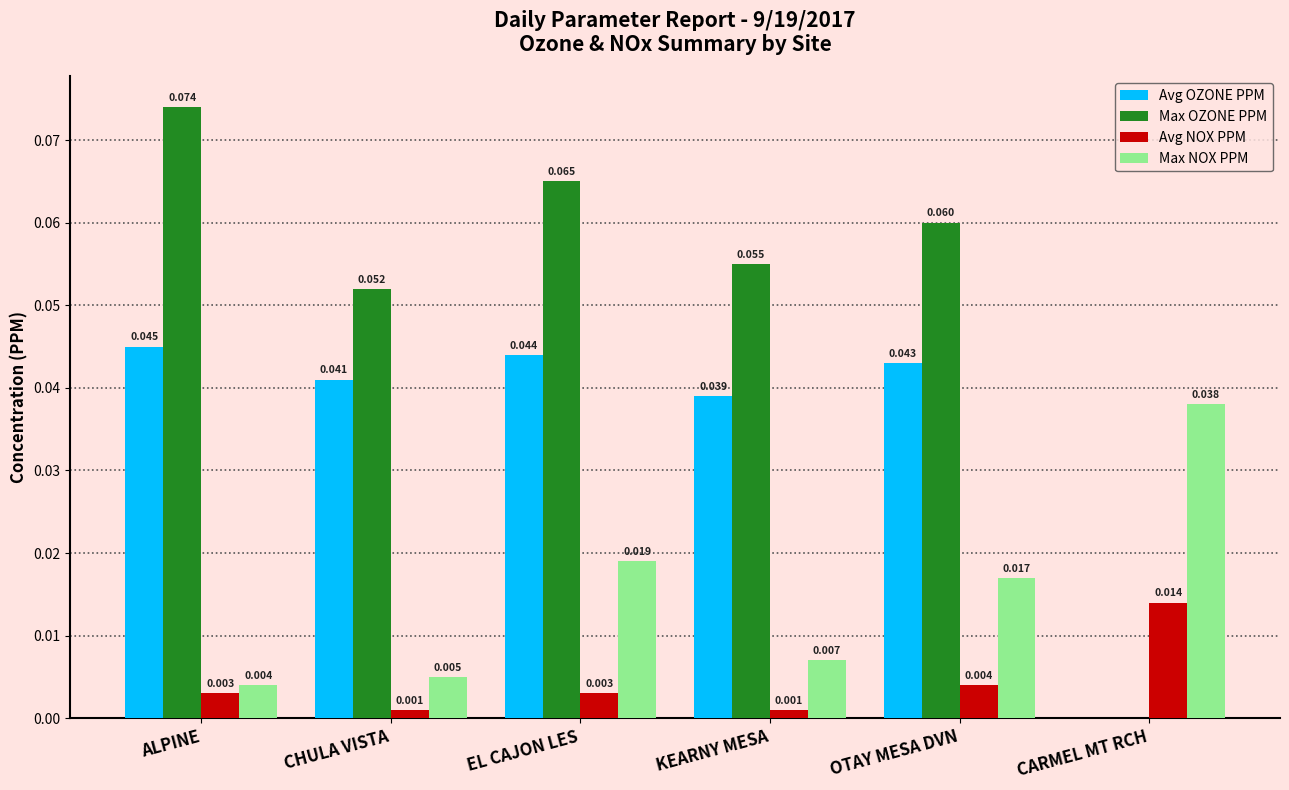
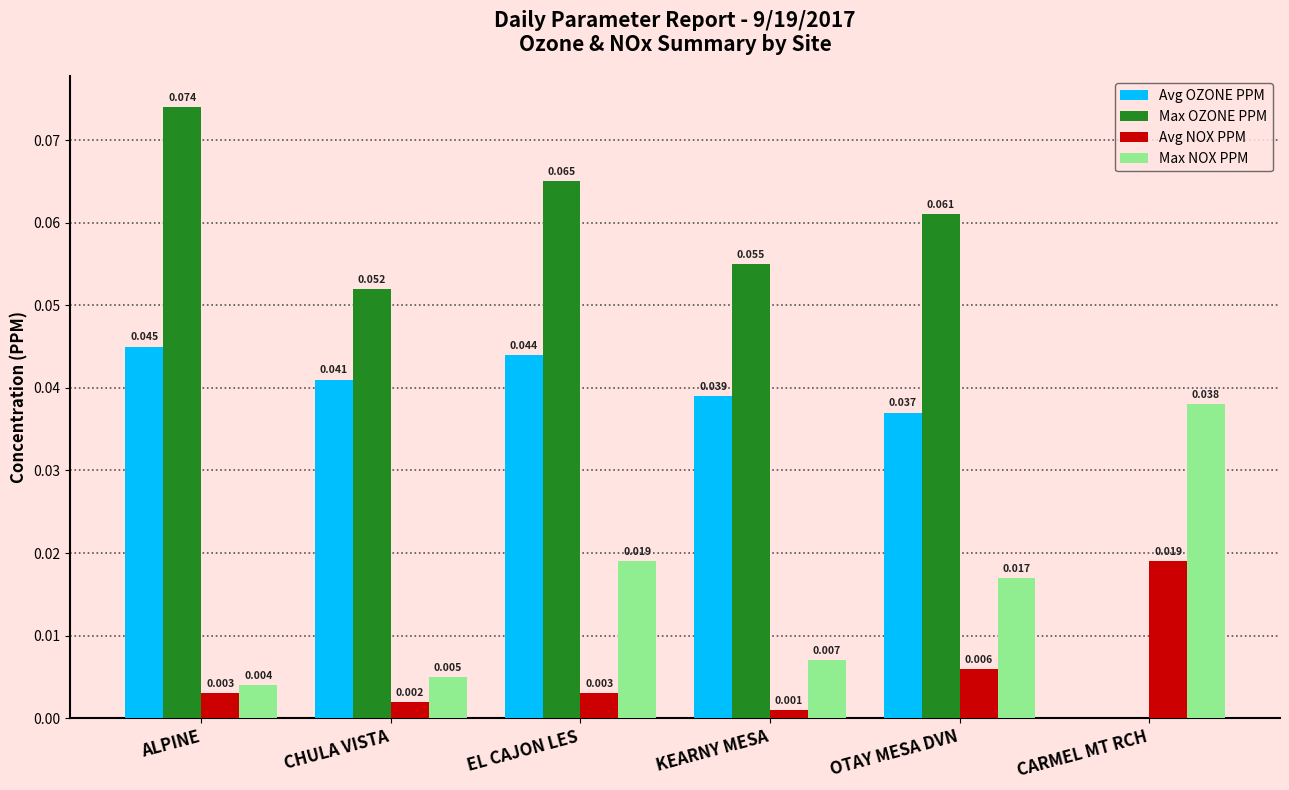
  {
    "Avg OZONE PPM": {
      "ALPINE": 0.045,
      "CHULA VISTA": 0.041,
      "EL CAJON LES": 0.044,
      "KEARNY MESA": 0.039,
-     "OTAY MESA DVN": 0.043
+     "OTAY MESA DVN": 0.037
    },
    "Max OZONE PPM": {
      "ALPINE": 0.074,
      "CHULA VISTA": 0.052,
      "EL CAJON LES": 0.065,
      "KEARNY MESA": 0.055,
-     "OTAY MESA DVN": 0.060
+     "OTAY MESA DVN": 0.061
    },
    "Avg NOX PPM": {
      "ALPINE": 0.003,
-     "CHULA VISTA": 0.001,
+     "CHULA VISTA": 0.002,
      "EL CAJON LES": 0.003,
      "KEARNY MESA": 0.001,
-     "OTAY MESA DVN": 0.004,
-     "CARMEL MT RCH": 0.014
+     "OTAY MESA DVN": 0.006,
+     "CARMEL MT RCH": 0.019
    },
    "Max NOX PPM": {
      "ALPINE": 0.004,
      "CHULA VISTA": 0.005,
      "EL CAJON LES": 0.019,
      "KEARNY MESA": 0.007,
      "OTAY MESA DVN": 0.017,
      "CARMEL MT RCH": 0.038
    }
  }
